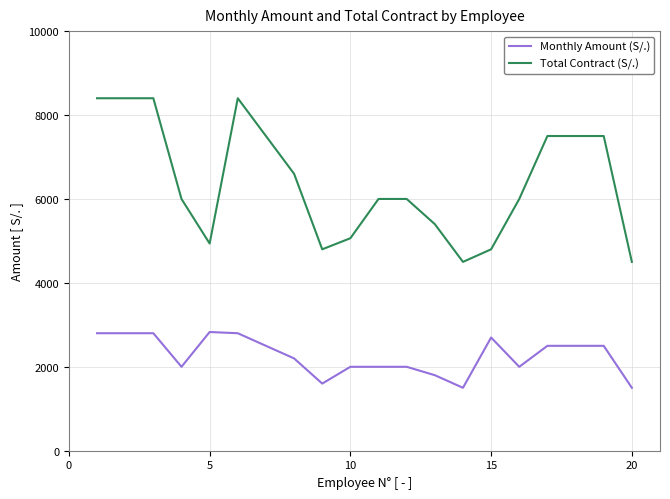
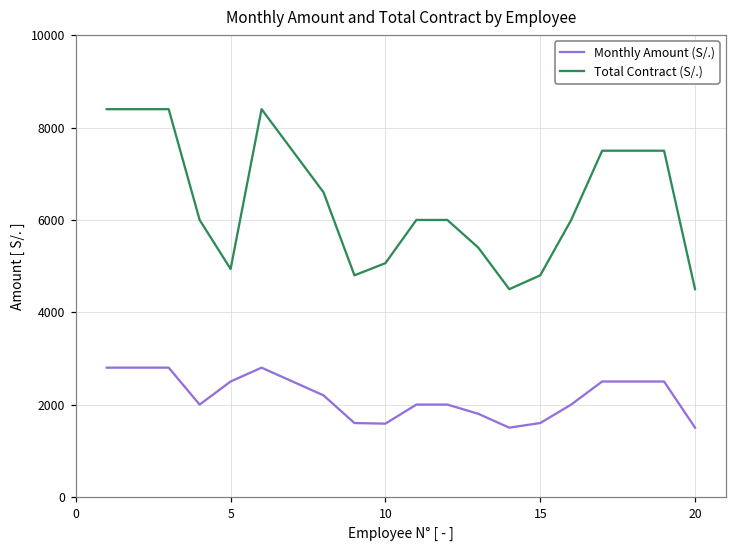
  {
    "Monthly Amount (S/.)": {
-     "5": 2800,
-     "10": 2000,
-     "15": 2700,
+     "5": 2500,
+     "10": 1600,
+     "15": 1600,
      "20": 1500
    },
    "Total Contract (S/.)": {
      "5": 4900,
      "10": 5100,
      "15": 4800,
      "20": 4500
    }
  }
